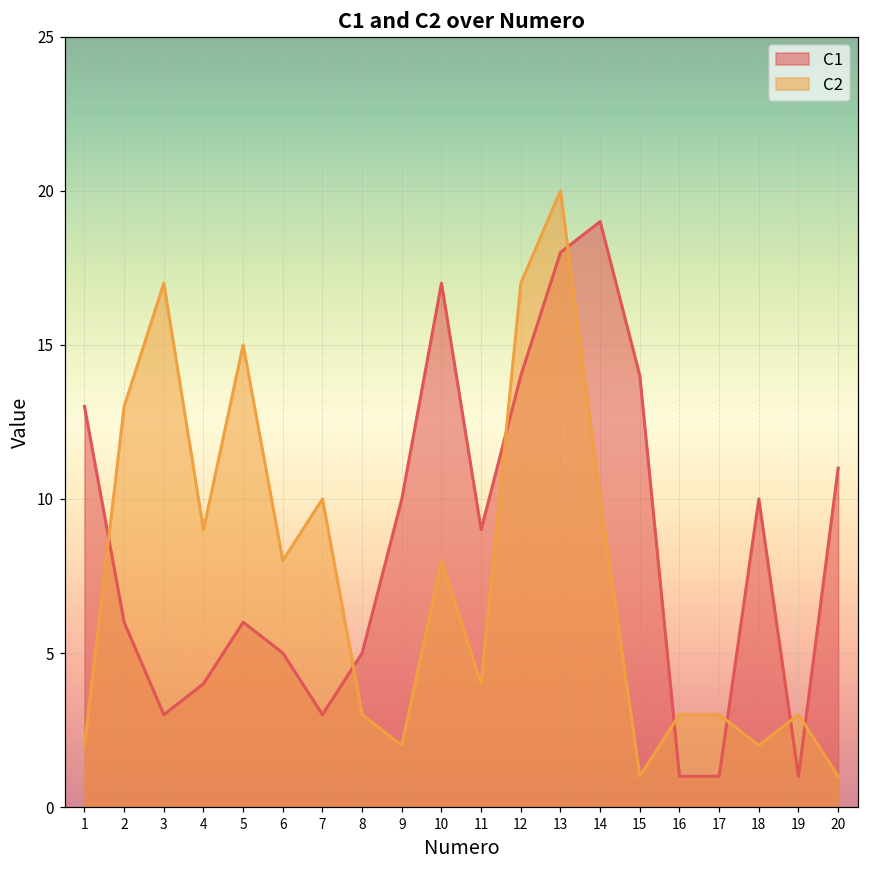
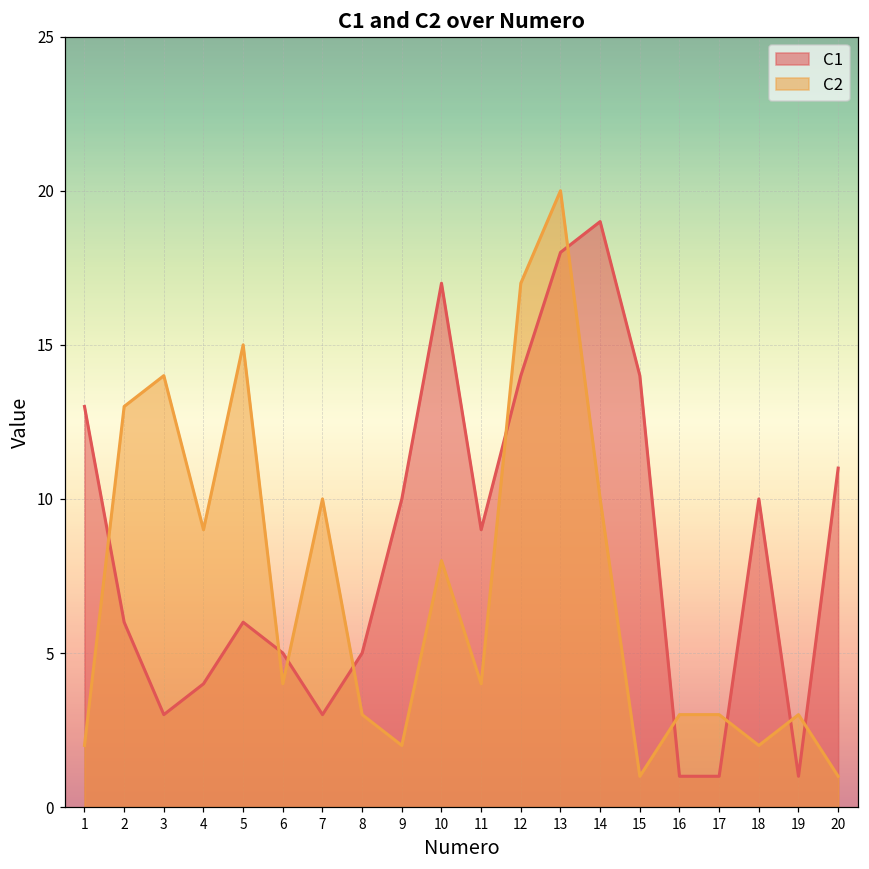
  {
    "C1": {
      "1": 13,
      "2": 6,
      "3": 3,
      "4": 4,
      "5": 6,
      "6": 5,
      "7": 3,
      "8": 5,
      "9": 10,
      "10": 17,
      "11": 9,
      "12": 14,
      "13": 18,
      "14": 19,
      "15": 14,
      "16": 1,
      "17": 1,
      "18": 10,
      "19": 1,
      "20": 11
    },
    "C2": {
      "1": 2,
      "2": 13,
-     "3": 17,
+     "3": 14,
      "4": 9,
      "5": 15,
-     "6": 8,
+     "6": 4,
      "7": 10,
      "8": 3,
      "9": 2,
      "10": 8,
      "11": 4,
      "12": 17,
      "13": 20,
      "14": 10,
      "15": 1,
      "16": 3,
      "17": 3,
      "18": 2,
      "19": 3,
      "20": 1
    }
  }
